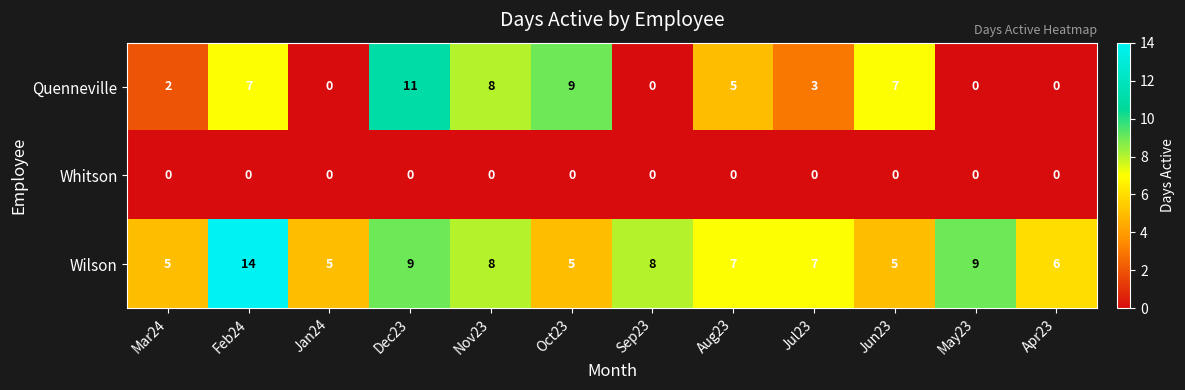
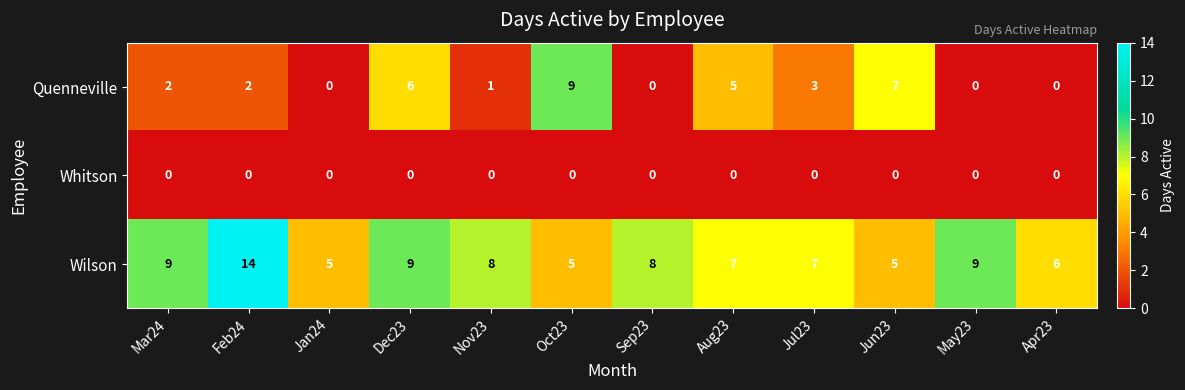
  {
    "Quenneville": {
      "Mar24": 2,
-     "Feb24": 7,
+     "Feb24": 2,
      "Jan24": 0,
-     "Dec23": 11,
-     "Nov23": 8,
+     "Dec23": 6,
+     "Nov23": 1,
      "Oct23": 9,
      "Sep23": 0,
      "Aug23": 5,
      "Jul23": 3,
      "Jun23": 7,
      "May23": 0,
      "Apr23": 0
    },
    "Whitson": {
      "Mar24": 0,
      "Feb24": 0,
      "Jan24": 0,
      "Dec23": 0,
      "Nov23": 0,
      "Oct23": 0,
      "Sep23": 0,
      "Aug23": 0,
      "Jul23": 0,
      "Jun23": 0,
      "May23": 0,
      "Apr23": 0
    },
    "Wilson": {
-     "Mar24": 5,
+     "Mar24": 9,
      "Feb24": 14,
      "Jan24": 5,
      "Dec23": 9,
      "Nov23": 8,
      "Oct23": 5,
      "Sep23": 8,
      "Aug23": 7,
      "Jul23": 7,
      "Jun23": 5,
      "May23": 9,
      "Apr23": 6
    }
  }
